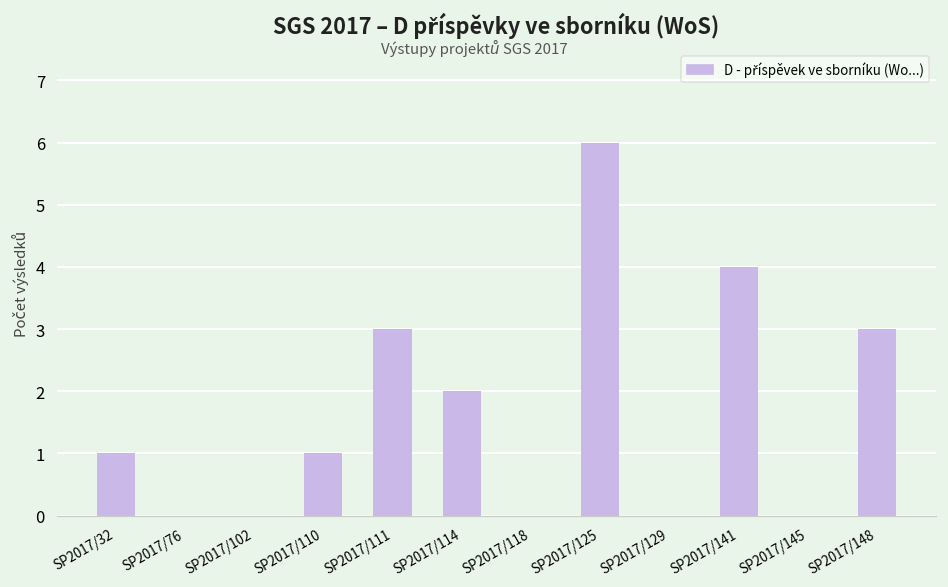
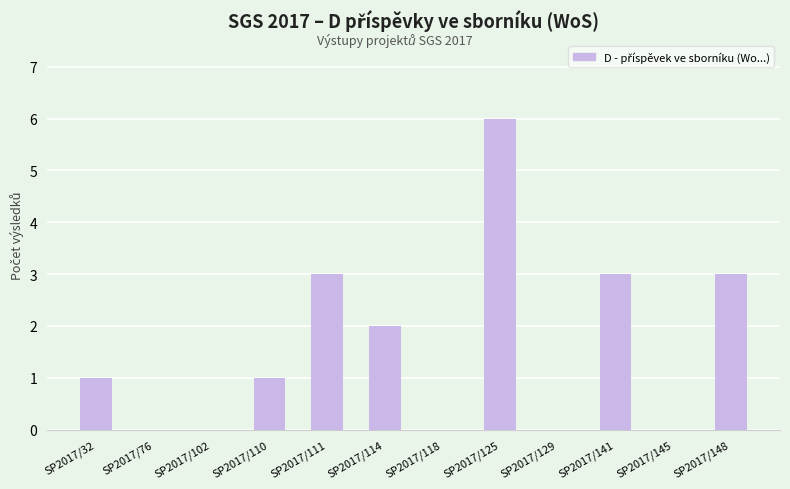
  {
    "SP2017/32": 1,
    "SP2017/76": 0,
    "SP2017/102": 0,
    "SP2017/110": 1,
    "SP2017/111": 3,
    "SP2017/114": 2,
    "SP2017/118": 0,
    "SP2017/125": 6,
    "SP2017/129": 0,
-   "SP2017/141": 4,
+   "SP2017/141": 3,
    "SP2017/145": 0,
    "SP2017/148": 3
  }
